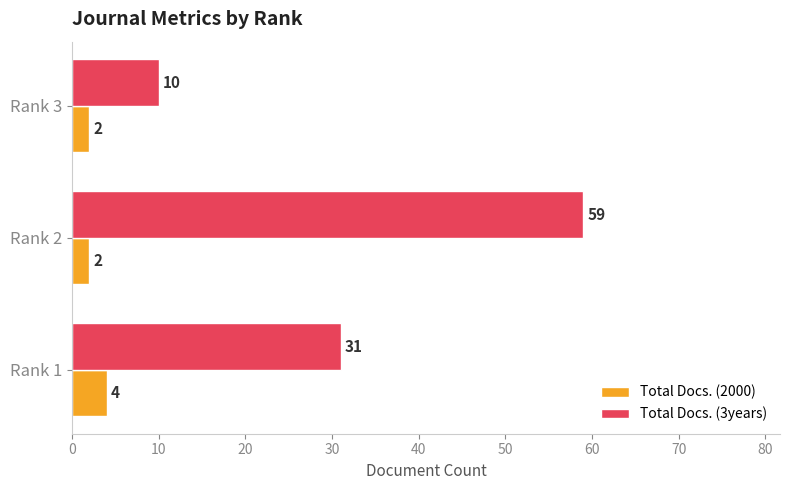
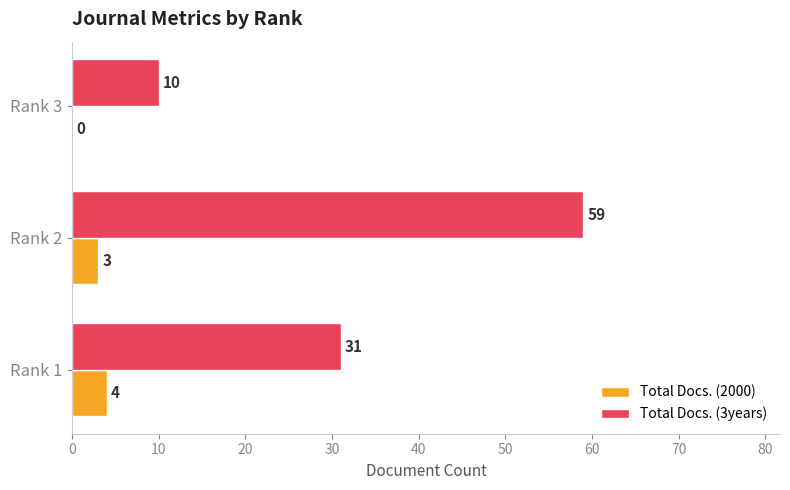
  {
    "Total Docs. (2000)": {
-     "Rank 3": 2,
-     "Rank 2": 2,
+     "Rank 3": 0,
+     "Rank 2": 3,
      "Rank 1": 4
    },
    "Total Docs. (3years)": {
      "Rank 3": 10,
      "Rank 2": 59,
      "Rank 1": 31
    }
  }
